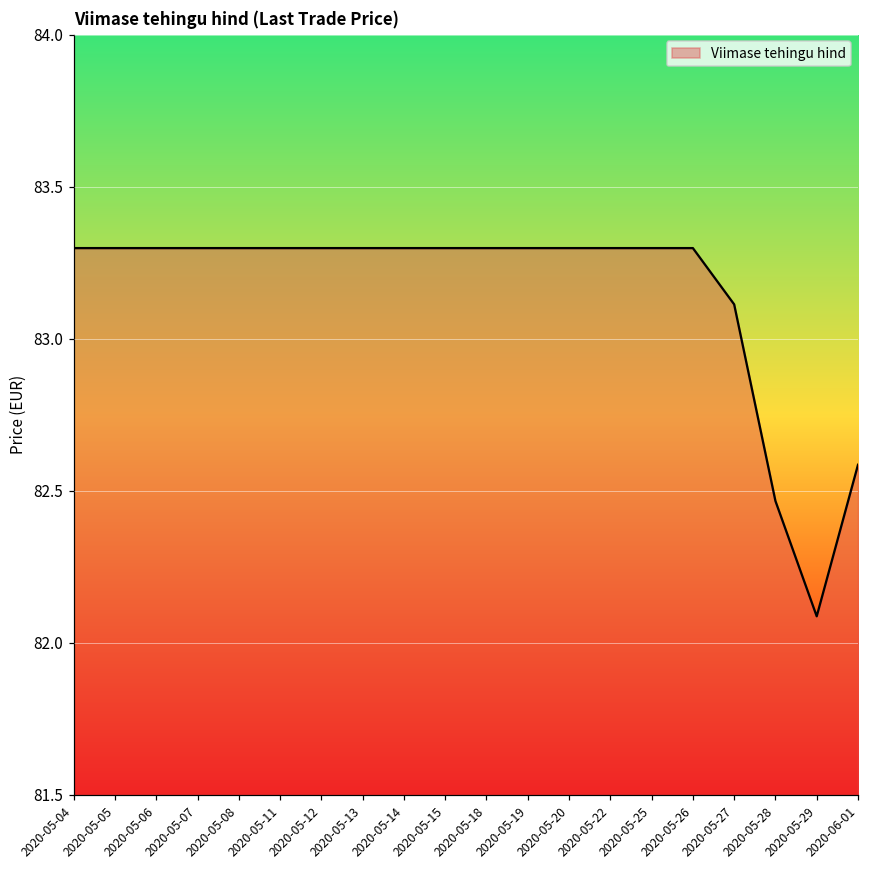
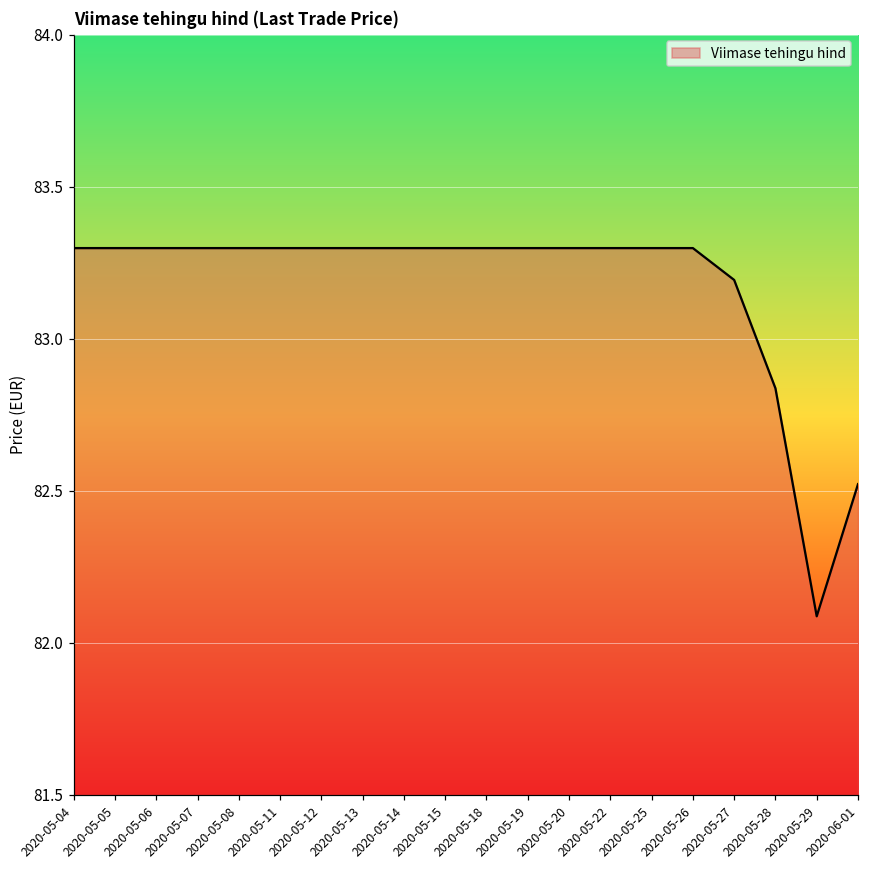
  {
    "2020-05-04": 83.30,
    "2020-05-05": 83.30,
    "2020-05-06": 83.30,
    "2020-05-07": 83.30,
    "2020-05-08": 83.30,
    "2020-05-11": 83.30,
    "2020-05-12": 83.30,
    "2020-05-13": 83.30,
    "2020-05-14": 83.30,
    "2020-05-15": 83.30,
    "2020-05-18": 83.30,
    "2020-05-19": 83.30,
    "2020-05-20": 83.30,
    "2020-05-22": 83.30,
    "2020-05-25": 83.30,
    "2020-05-26": 83.30,
-   "2020-05-27": 83.11,
-   "2020-05-28": 82.47,
+   "2020-05-27": 83.19,
+   "2020-05-28": 82.84,
    "2020-05-29": 82.09,
-   "2020-06-01": 82.59
+   "2020-06-01": 82.52
  }
